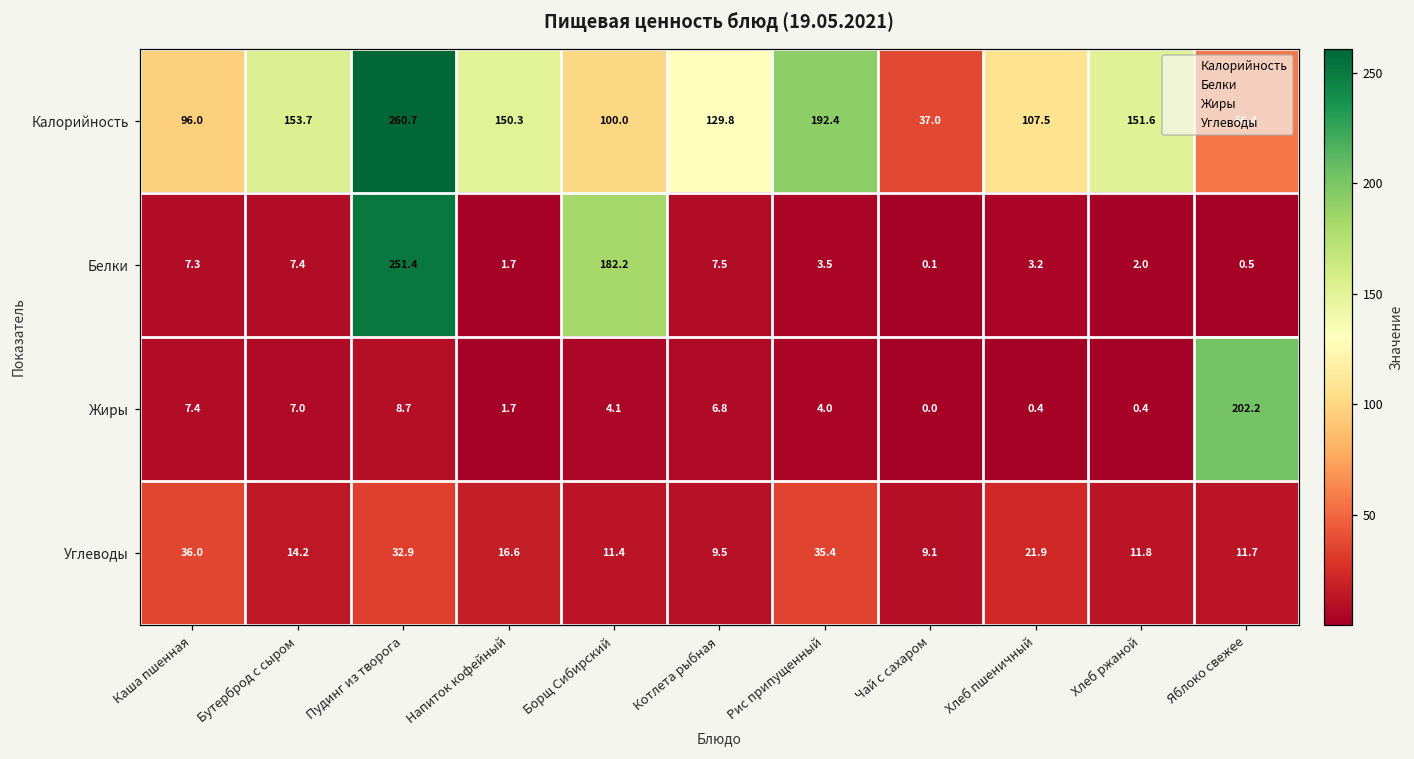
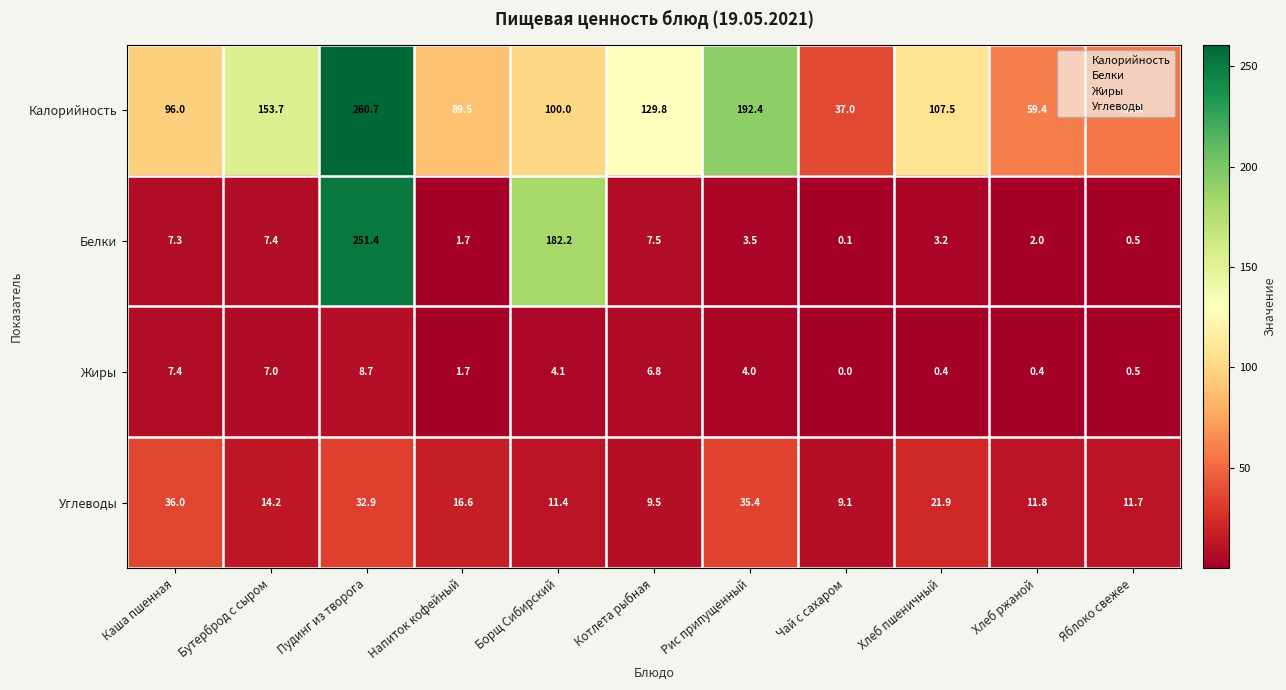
  {
    "Калорийность": {
      "Каша пшенная": 96.0,
      "Бутерброд с сыром": 153.7,
      "Пудинг из творога": 260.7,
-     "Напиток кофейный": 150.3,
+     "Напиток кофейный": 89.5,
      "Борщ Сибирский": 100.0,
      "Котлета рыбная": 129.8,
      "Рис припущенный": 192.4,
      "Чай с сахаром": 37.0,
      "Хлеб пшеничный": 107.5,
-     "Хлеб ржаной": 151.6
+     "Хлеб ржаной": 59.4
    },
    "Белки": {
      "Каша пшенная": 7.3,
      "Бутерброд с сыром": 7.4,
      "Пудинг из творога": 251.4,
      "Напиток кофейный": 1.7,
      "Борщ Сибирский": 182.2,
      "Котлета рыбная": 7.5,
      "Рис припущенный": 3.5,
      "Чай с сахаром": 0.1,
      "Хлеб пшеничный": 3.2,
      "Хлеб ржаной": 2.0,
      "Яблоко свежее": 0.5
    },
    "Жиры": {
      "Каша пшенная": 7.4,
      "Бутерброд с сыром": 7.0,
      "Пудинг из творога": 8.7,
      "Напиток кофейный": 1.7,
      "Борщ Сибирский": 4.1,
      "Котлета рыбная": 6.8,
      "Рис припущенный": 4.0,
      "Чай с сахаром": 0.0,
      "Хлеб пшеничный": 0.4,
      "Хлеб ржаной": 0.4,
-     "Яблоко свежее": 202.2
+     "Яблоко свежее": 0.5
    },
    "Углеводы": {
      "Каша пшенная": 36.0,
      "Бутерброд с сыром": 14.2,
      "Пудинг из творога": 32.9,
      "Напиток кофейный": 16.6,
      "Борщ Сибирский": 11.4,
      "Котлета рыбная": 9.5,
      "Рис припущенный": 35.4,
      "Чай с сахаром": 9.1,
      "Хлеб пшеничный": 21.9,
      "Хлеб ржаной": 11.8,
      "Яблоко свежее": 11.7
    }
  }
